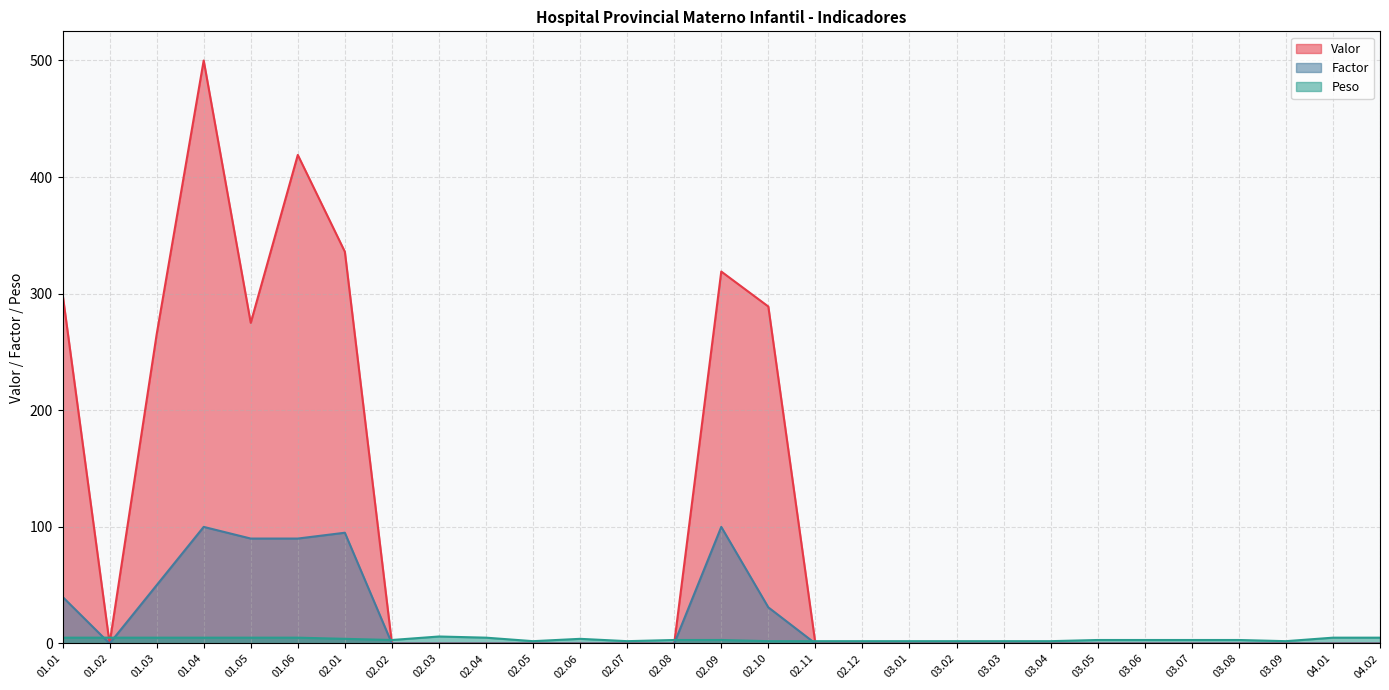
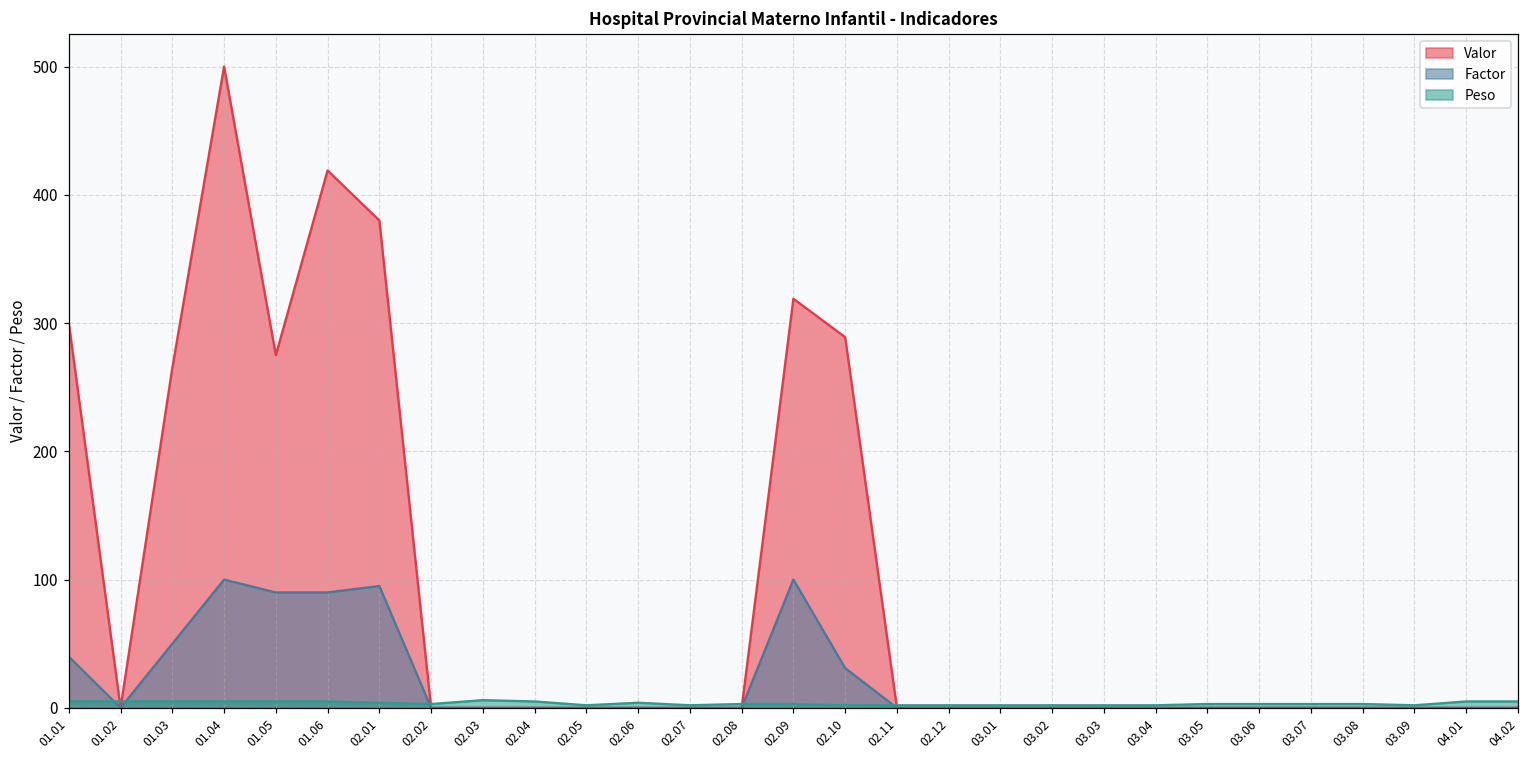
  {
    "Valor": {
      "01.01": 300,
      "01.03": 265,
      "01.04": 500,
      "01.05": 275,
      "01.06": 419,
-     "02.01": 336,
+     "02.01": 380,
      "02.09": 319,
      "02.10": 289
    }
  }
